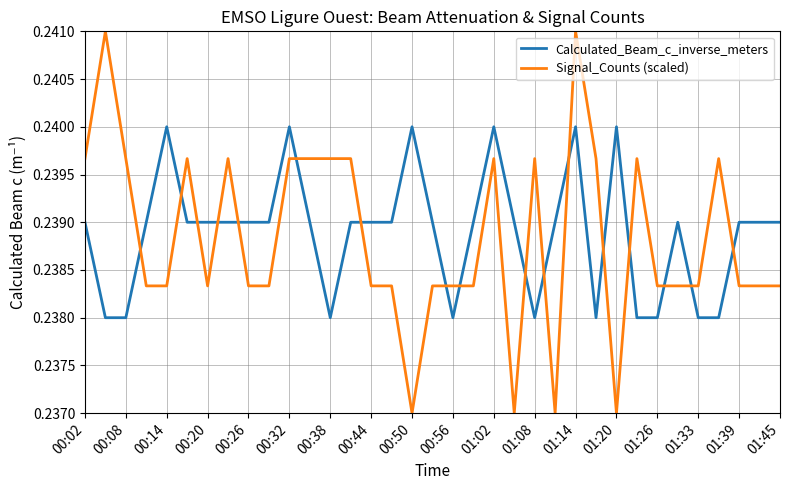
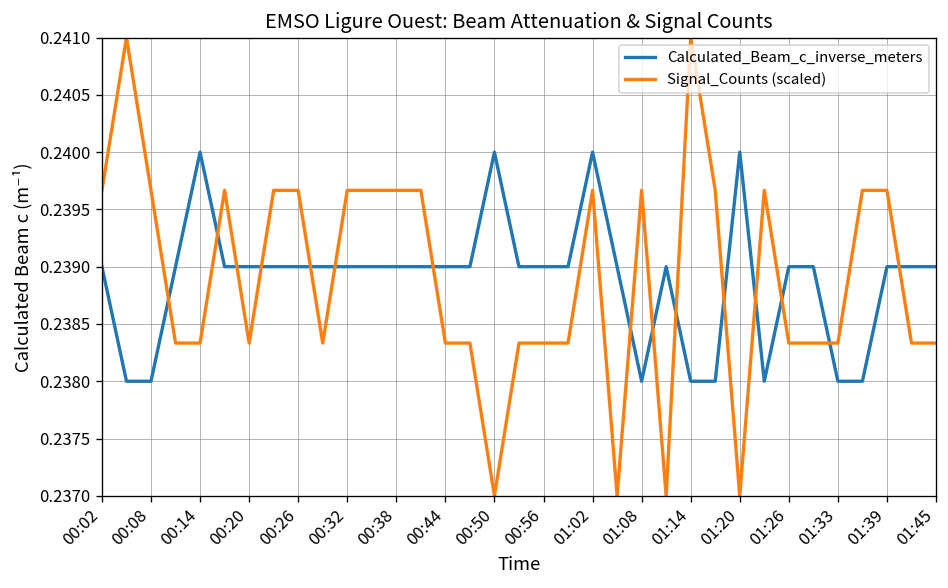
  {
    "Calculated_Beam_c_inverse_meters": {
      "00:02": 0.239,
      "00:08": 0.238,
      "00:14": 0.240,
      "00:20": 0.239,
      "00:26": 0.239,
-     "00:32": 0.240,
-     "00:38": 0.238,
+     "00:32": 0.239,
+     "00:38": 0.239,
      "00:44": 0.239,
      "00:50": 0.240,
-     "00:56": 0.238,
+     "00:56": 0.239,
      "01:02": 0.240,
      "01:08": 0.238,
-     "01:14": 0.240,
+     "01:14": 0.238,
      "01:20": 0.240,
-     "01:26": 0.238,
+     "01:26": 0.239,
      "01:33": 0.238,
      "01:39": 0.239,
      "01:45": 0.239
    },
    "Signal_Counts (scaled)": {
      "00:02": 0.2397,
      "00:08": 0.2397,
      "00:14": 0.2383,
      "00:20": 0.2383,
-     "00:26": 0.2383,
+     "00:26": 0.2397,
      "00:32": 0.2397,
      "00:38": 0.2397,
      "00:44": 0.2383,
      "00:50": 0.2370,
      "00:56": 0.2383,
      "01:02": 0.2397,
      "01:08": 0.2397,
      "01:14": 0.2410,
      "01:20": 0.2370,
      "01:26": 0.2383,
      "01:33": 0.2383,
-     "01:39": 0.2383,
+     "01:39": 0.2397,
      "01:45": 0.2383
    }
  }
